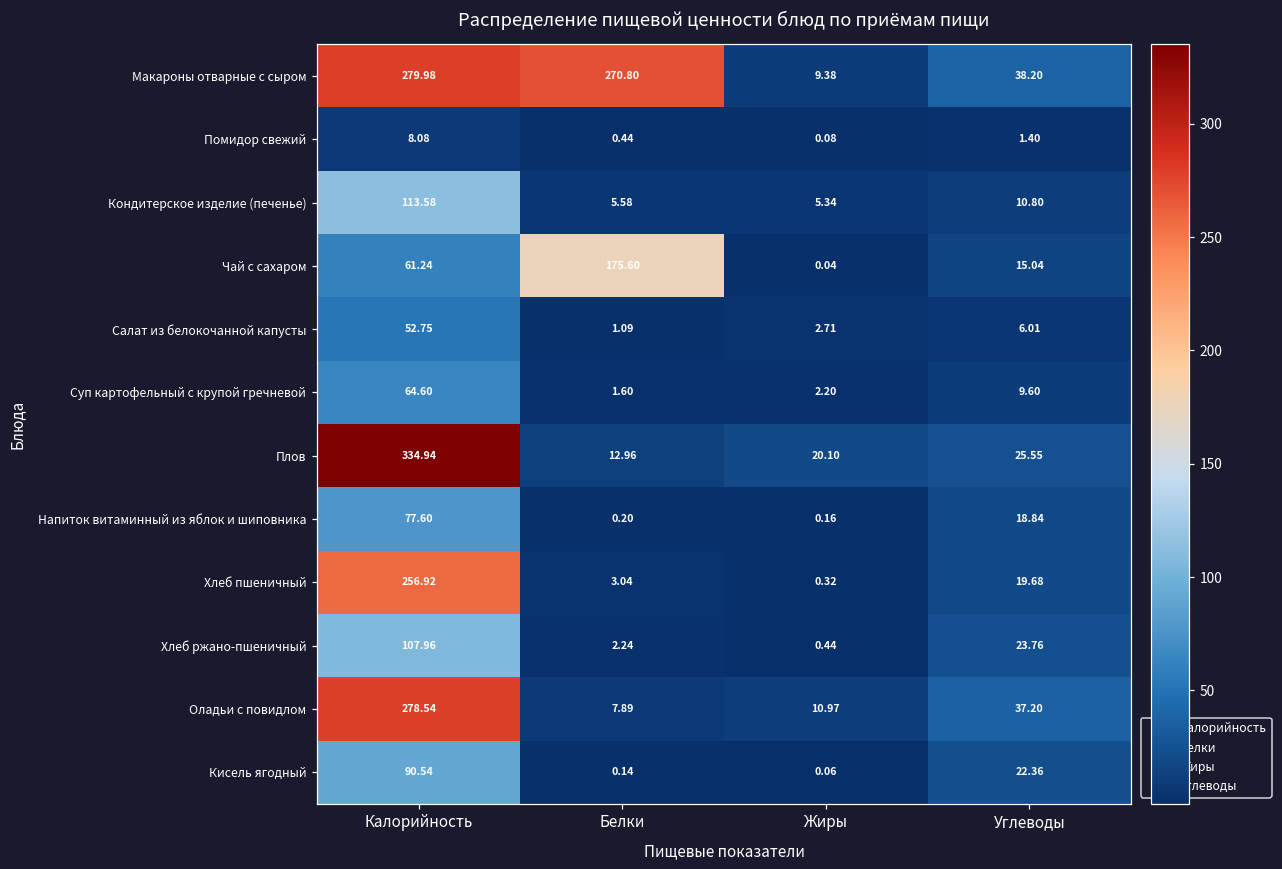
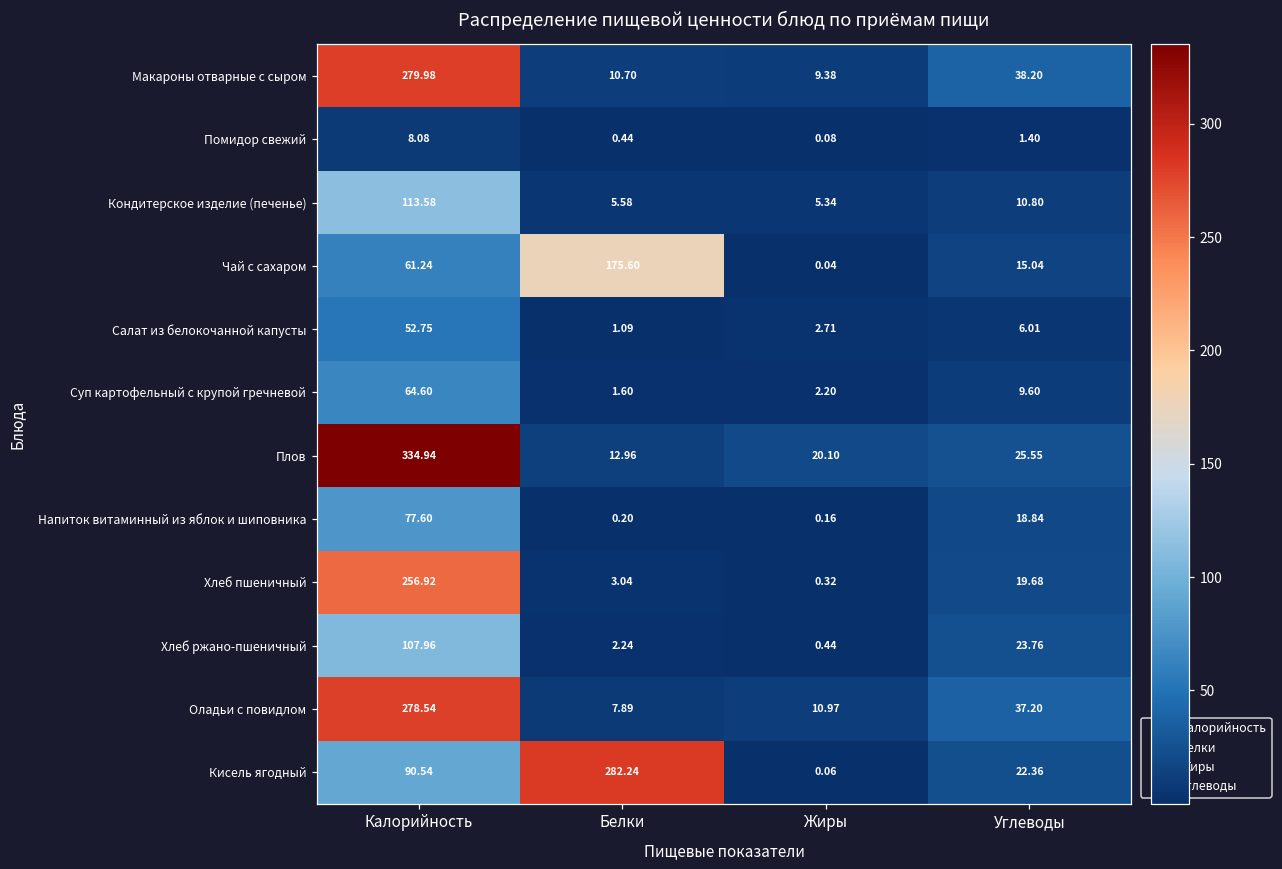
  {
    "Макароны отварные с сыром": {
      "Калорийность": 279.98,
-     "Белки": 270.80,
+     "Белки": 10.70,
      "Жиры": 9.38,
      "Углеводы": 38.20
    },
    "Помидор свежий": {
      "Калорийность": 8.08,
      "Белки": 0.44,
      "Жиры": 0.08,
      "Углеводы": 1.40
    },
    "Кондитерское изделие (печенье)": {
      "Калорийность": 113.58,
      "Белки": 5.58,
      "Жиры": 5.34,
      "Углеводы": 10.80
    },
    "Чай с сахаром": {
      "Калорийность": 61.24,
      "Белки": 175.60,
      "Жиры": 0.04,
      "Углеводы": 15.04
    },
    "Салат из белокочанной капусты": {
      "Калорийность": 52.75,
      "Белки": 1.09,
      "Жиры": 2.71,
      "Углеводы": 6.01
    },
    "Суп картофельный с крупой гречневой": {
      "Калорийность": 64.60,
      "Белки": 1.60,
      "Жиры": 2.20,
      "Углеводы": 9.60
    },
    "Плов": {
      "Калорийность": 334.94,
      "Белки": 12.96,
      "Жиры": 20.10,
      "Углеводы": 25.55
    },
    "Напиток витаминный из яблок и шиповника": {
      "Калорийность": 77.60,
      "Белки": 0.20,
      "Жиры": 0.16,
      "Углеводы": 18.84
    },
    "Хлеб пшеничный": {
      "Калорийность": 256.92,
      "Белки": 3.04,
      "Жиры": 0.32,
      "Углеводы": 19.68
    },
    "Хлеб ржано-пшеничный": {
      "Калорийность": 107.96,
      "Белки": 2.24,
      "Жиры": 0.44,
      "Углеводы": 23.76
    },
    "Оладьи с повидлом": {
      "Калорийность": 278.54,
      "Белки": 7.89,
      "Жиры": 10.97,
      "Углеводы": 37.20
    },
    "Кисель ягодный": {
      "Калорийность": 90.54,
-     "Белки": 0.14,
+     "Белки": 282.24,
      "Жиры": 0.06,
      "Углеводы": 22.36
    }
  }
